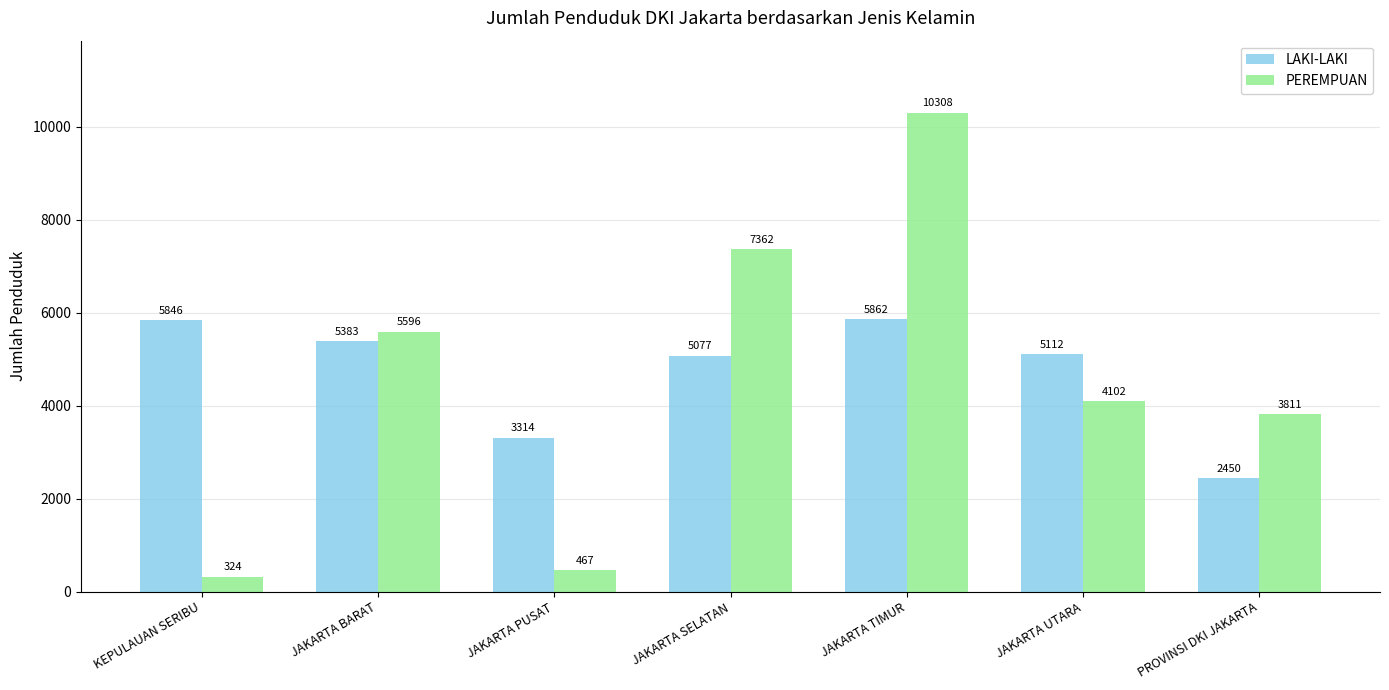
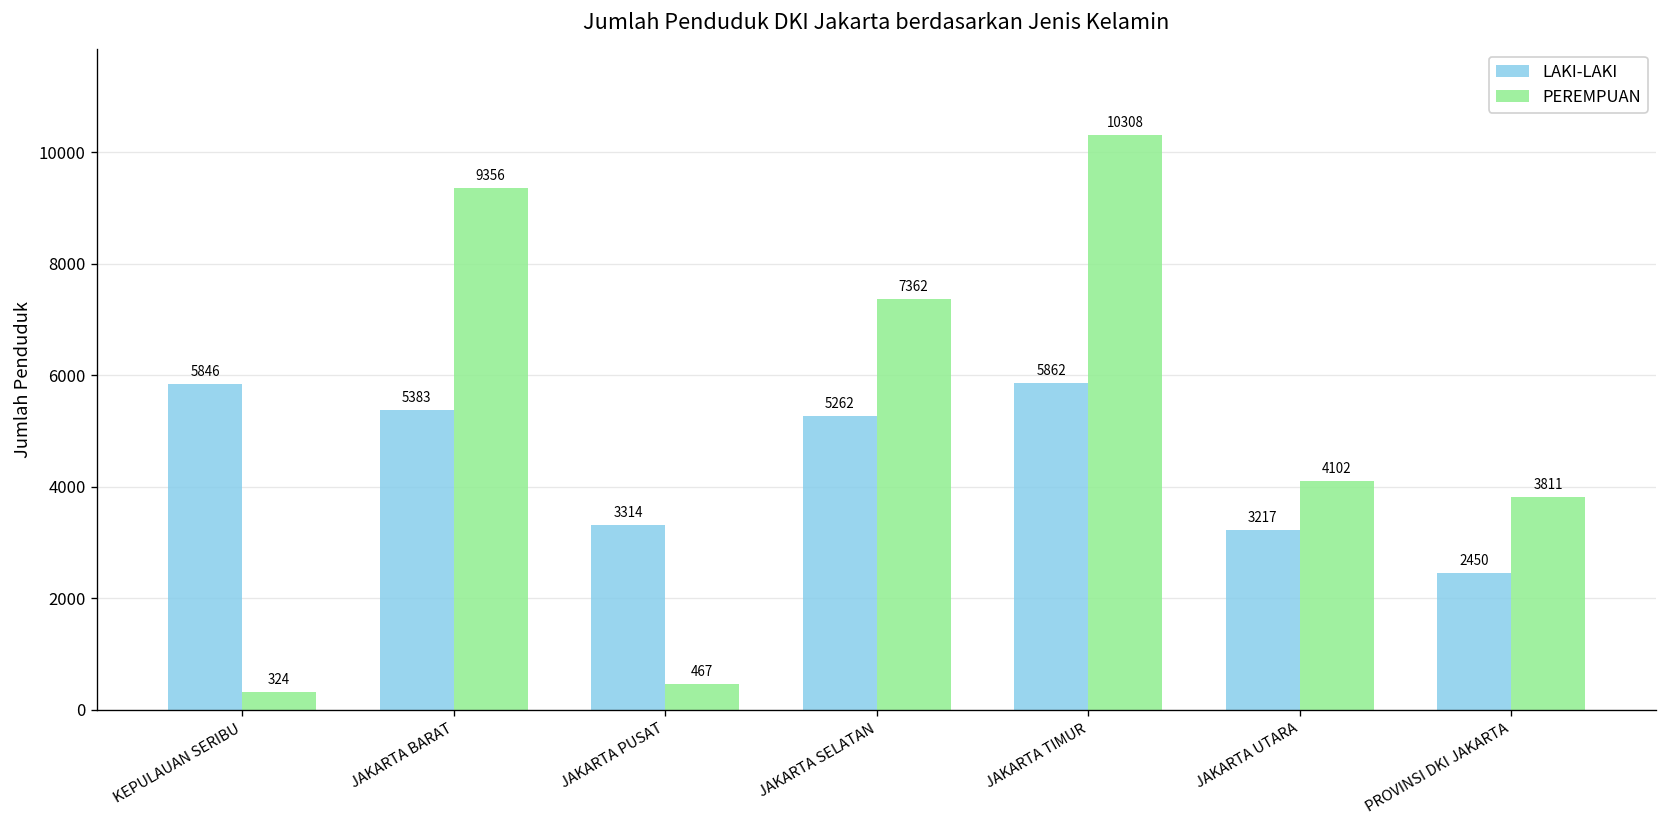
  {
    "LAKI-LAKI": {
      "KEPULAUAN SERIBU": 5846,
      "JAKARTA BARAT": 5383,
      "JAKARTA PUSAT": 3314,
-     "JAKARTA SELATAN": 5077,
+     "JAKARTA SELATAN": 5262,
      "JAKARTA TIMUR": 5862,
-     "JAKARTA UTARA": 5112,
+     "JAKARTA UTARA": 3217,
      "PROVINSI DKI JAKARTA": 2450
    },
    "PEREMPUAN": {
      "KEPULAUAN SERIBU": 324,
-     "JAKARTA BARAT": 5596,
+     "JAKARTA BARAT": 9356,
      "JAKARTA PUSAT": 467,
      "JAKARTA SELATAN": 7362,
      "JAKARTA TIMUR": 10308,
      "JAKARTA UTARA": 4102,
      "PROVINSI DKI JAKARTA": 3811
    }
  }
